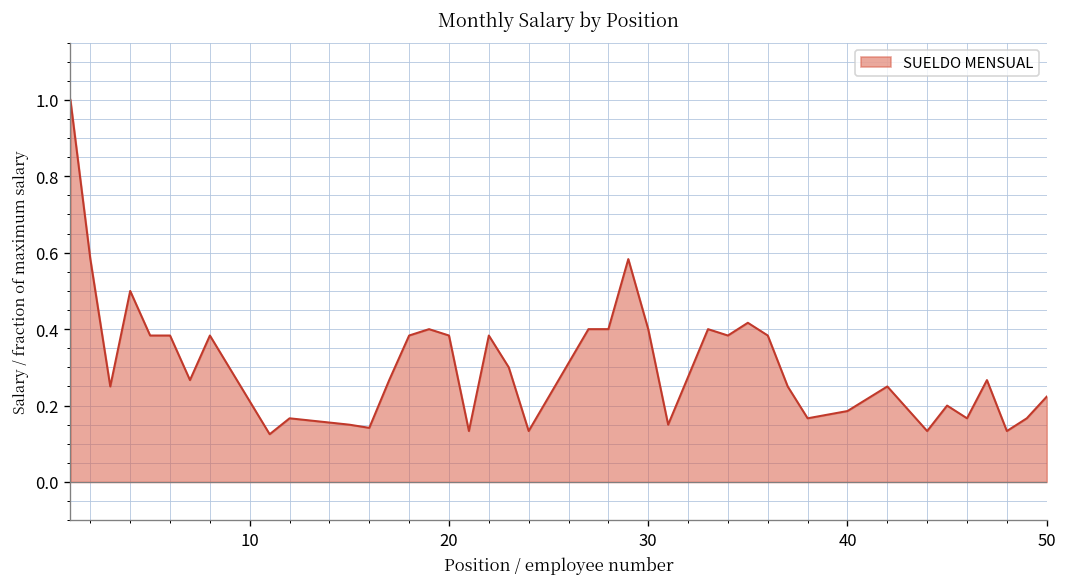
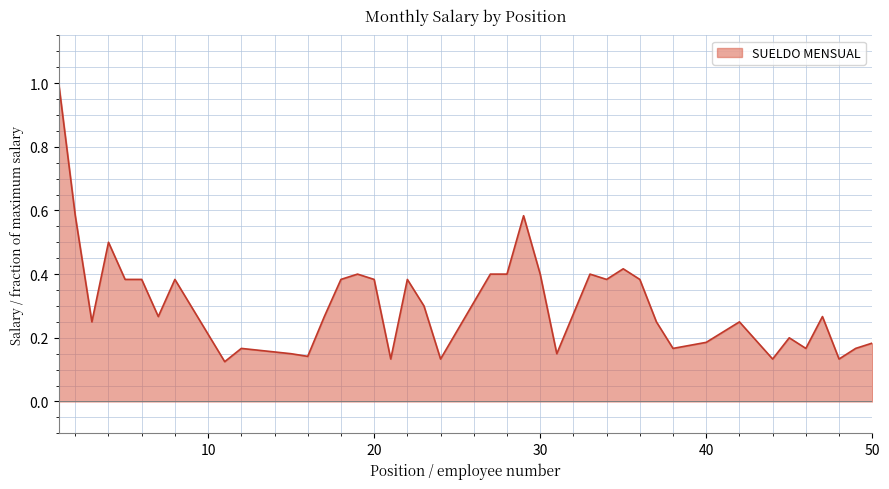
  {
    "20": 0.38,
    "30": 0.40,
    "40": 0.19,
-   "50": 0.22
+   "50": 0.18
  }
